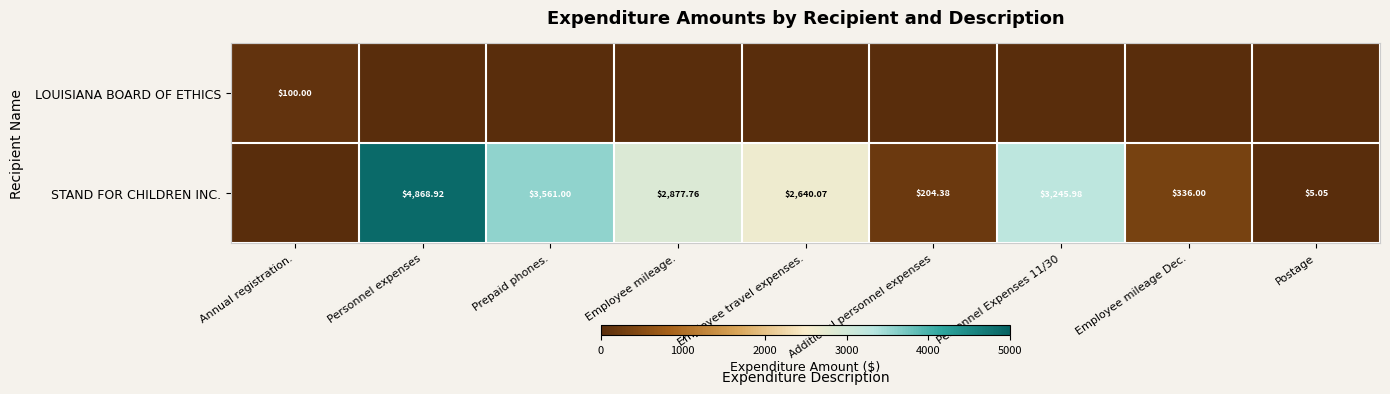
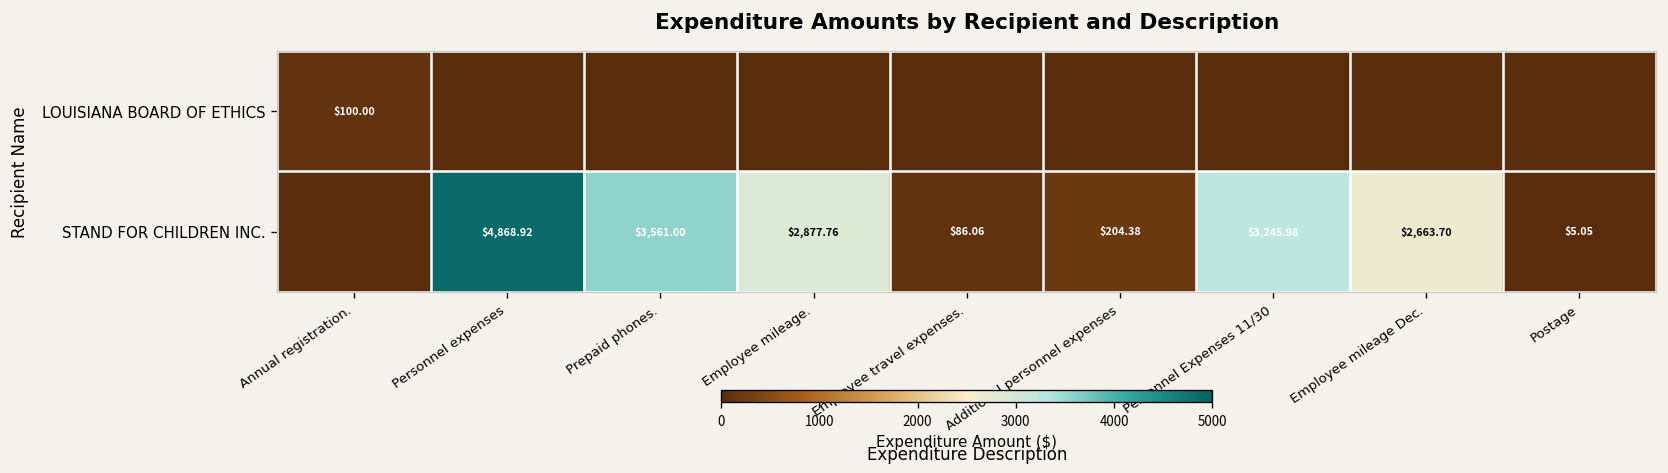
  {
    "LOUISIANA BOARD OF ETHICS": {
      "Annual registration.": "$100.00"
    },
    "STAND FOR CHILDREN INC.": {
      "Personnel expenses": "$4,868.92",
      "Prepaid phones.": "$3,561.00",
      "Employee mileage.": "$2,877.76",
-     "Employee travel expenses.": "$2,640.07",
+     "Employee travel expenses.": "$86.06",
      "Additional personnel expenses": "$204.38",
      "Personnel Expenses 11/30": "$3,245.98",
-     "Employee mileage Dec.": "$336.00",
+     "Employee mileage Dec.": "$2,663.70",
      "Postage": "$5.05"
    }
  }
